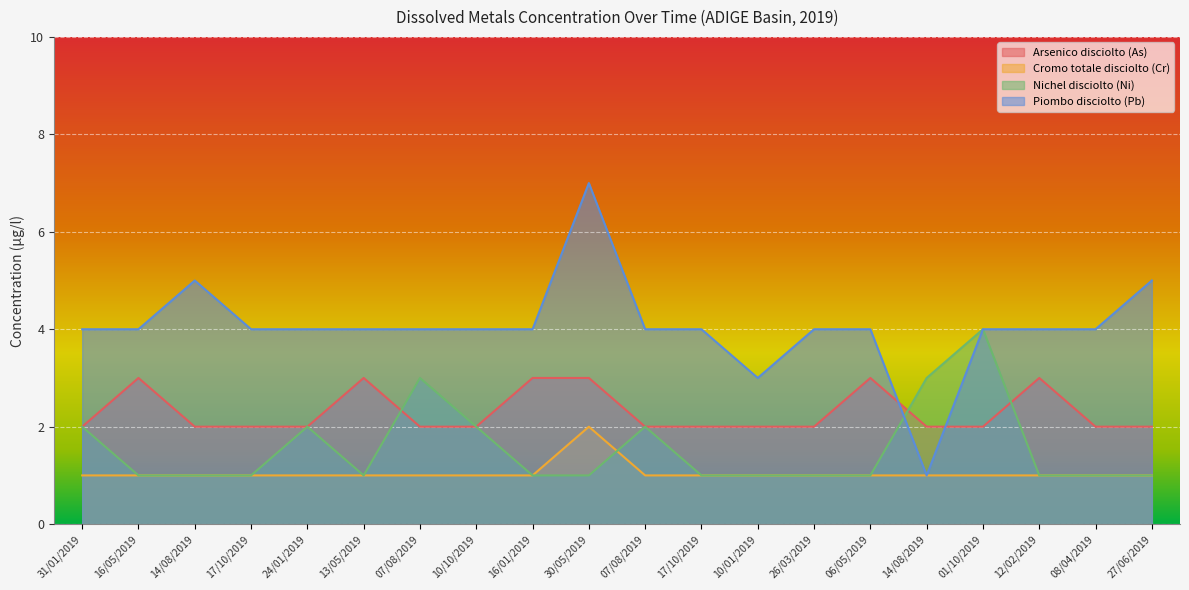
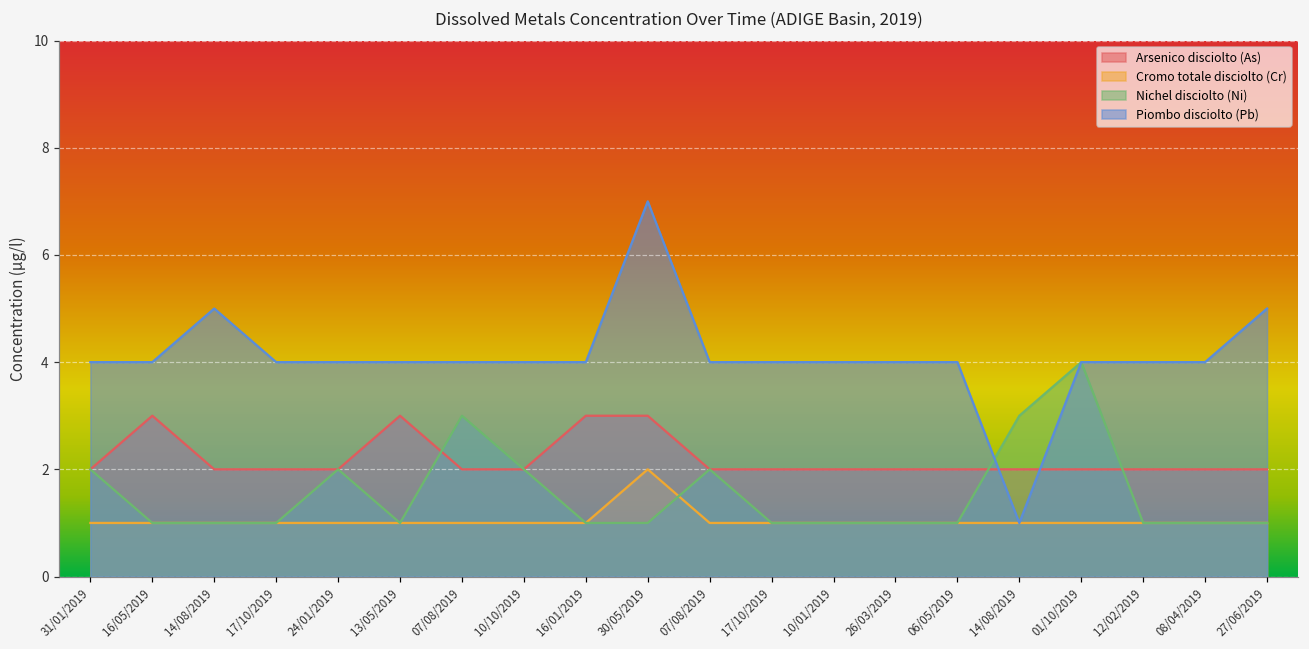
  {
    "Arsenico disciolto (As)": {
      "16/05/2019": 3,
      "13/05/2019": 3,
      "16/01/2019": 3,
      "30/05/2019": 3,
      "10/01/2019": 2,
      "26/03/2019": 2,
-     "06/05/2019": 3,
+     "06/05/2019": 2,
      "01/10/2019": 2,
-     "12/02/2019": 3,
+     "12/02/2019": 2,
      "08/04/2019": 2,
      "27/06/2019": 2
    },
    "Cromo totale disciolto (Cr)": {
      "31/01/2019": 1,
      "24/01/2019": 1,
      "10/10/2019": 1,
      "30/05/2019": 2,
      "01/10/2019": 1
    },
    "Nichel disciolto (Ni)": {
      "30/05/2019": 1
    },
    "Piombo disciolto (Pb)": {
      "31/01/2019": 4,
      "16/05/2019": 4,
      "24/01/2019": 4,
      "13/05/2019": 4,
      "10/10/2019": 4,
      "16/01/2019": 4,
      "30/05/2019": 7,
-     "10/01/2019": 3,
+     "10/01/2019": 4,
      "26/03/2019": 4,
      "06/05/2019": 4,
      "12/02/2019": 4,
      "08/04/2019": 4,
      "27/06/2019": 5
    }
  }
